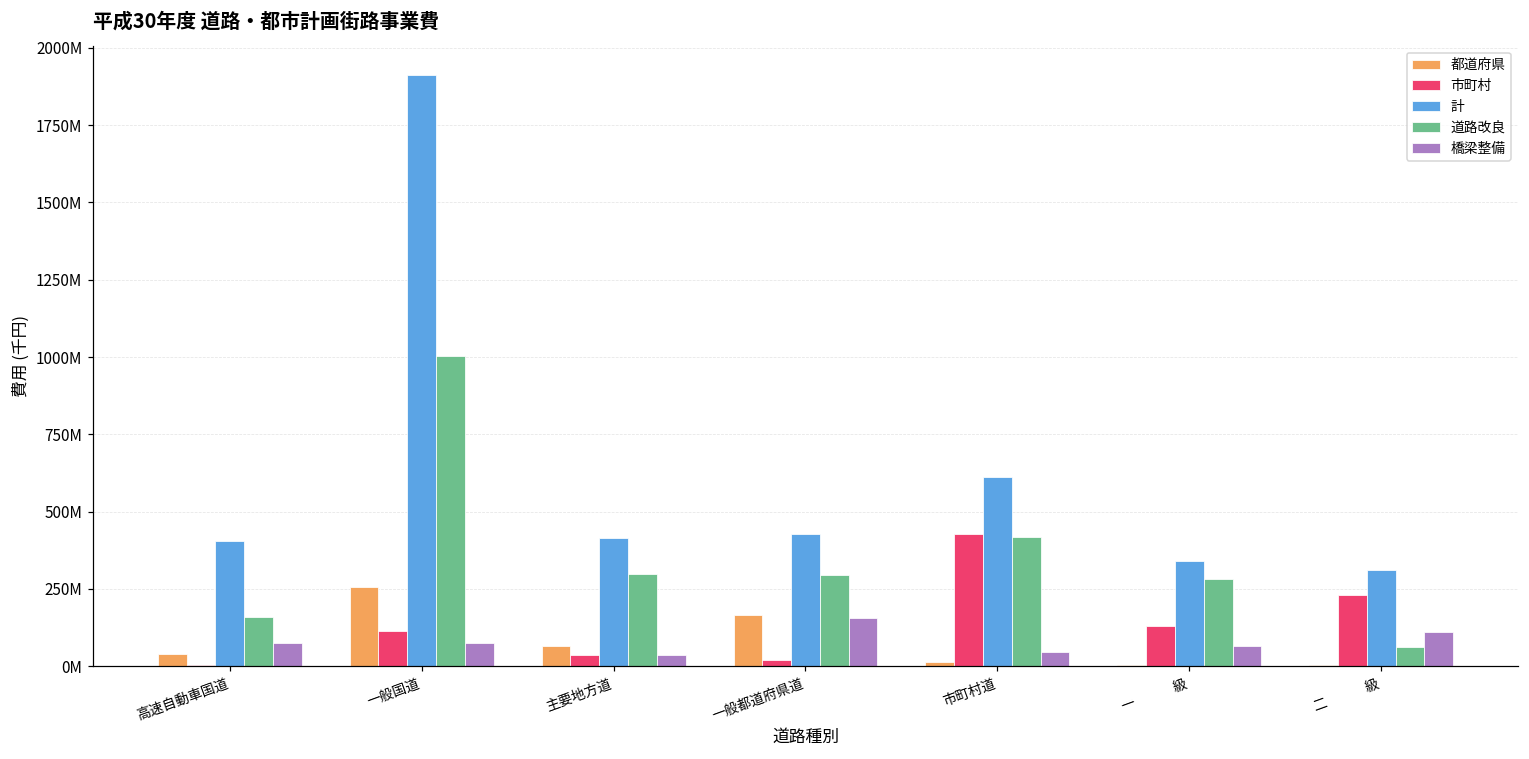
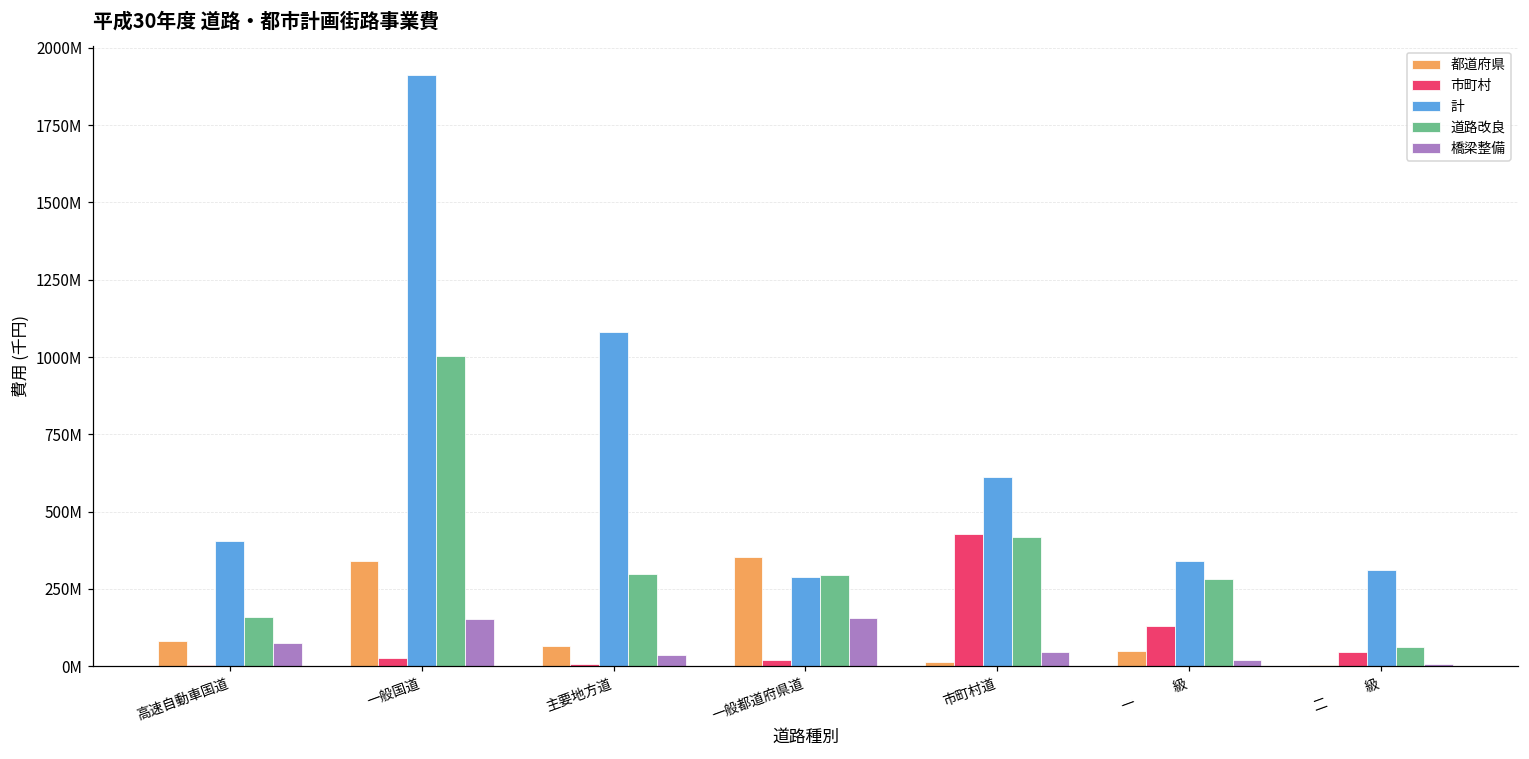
  {
    "都道府県": {
-     "高速自動車国道": 40000000,
-     "一般国道": 260000000,
+     "高速自動車国道": 80000000,
+     "一般国道": 340000000,
      "主要地方道": 60000000,
-     "一般都道府県道": 160000000,
+     "一般都道府県道": 350000000,
      "市町村道": 10000000,
-     "一 級": 0
+     "一 級": 50000000
    },
    "市町村": {
-     "一般国道": 110000000,
-     "主要地方道": 40000000,
+     "一般国道": 30000000,
+     "主要地方道": 10000000,
      "一般都道府県道": 20000000,
      "市町村道": 430000000,
      "一 級": 130000000,
-     "二 級": 230000000
+     "二 級": 50000000
    },
    "計": {
      "高速自動車国道": 400000000,
      "一般国道": 1910000000,
-     "主要地方道": 410000000,
-     "一般都道府県道": 430000000,
+     "主要地方道": 1080000000,
+     "一般都道府県道": 290000000,
      "市町村道": 610000000,
      "一 級": 340000000,
      "二 級": 310000000
    },
    "道路改良": {
      "高速自動車国道": 160000000,
      "一般国道": 1000000000,
      "主要地方道": 300000000,
      "一般都道府県道": 290000000,
      "市町村道": 420000000,
      "一 級": 280000000,
      "二 級": 60000000
    },
    "橋梁整備": {
      "高速自動車国道": 70000000,
-     "一般国道": 70000000,
+     "一般国道": 150000000,
      "主要地方道": 40000000,
      "一般都道府県道": 160000000,
      "市町村道": 40000000,
-     "一 級": 70000000,
-     "二 級": 110000000
+     "一 級": 20000000,
+     "二 級": 10000000
    }
  }
